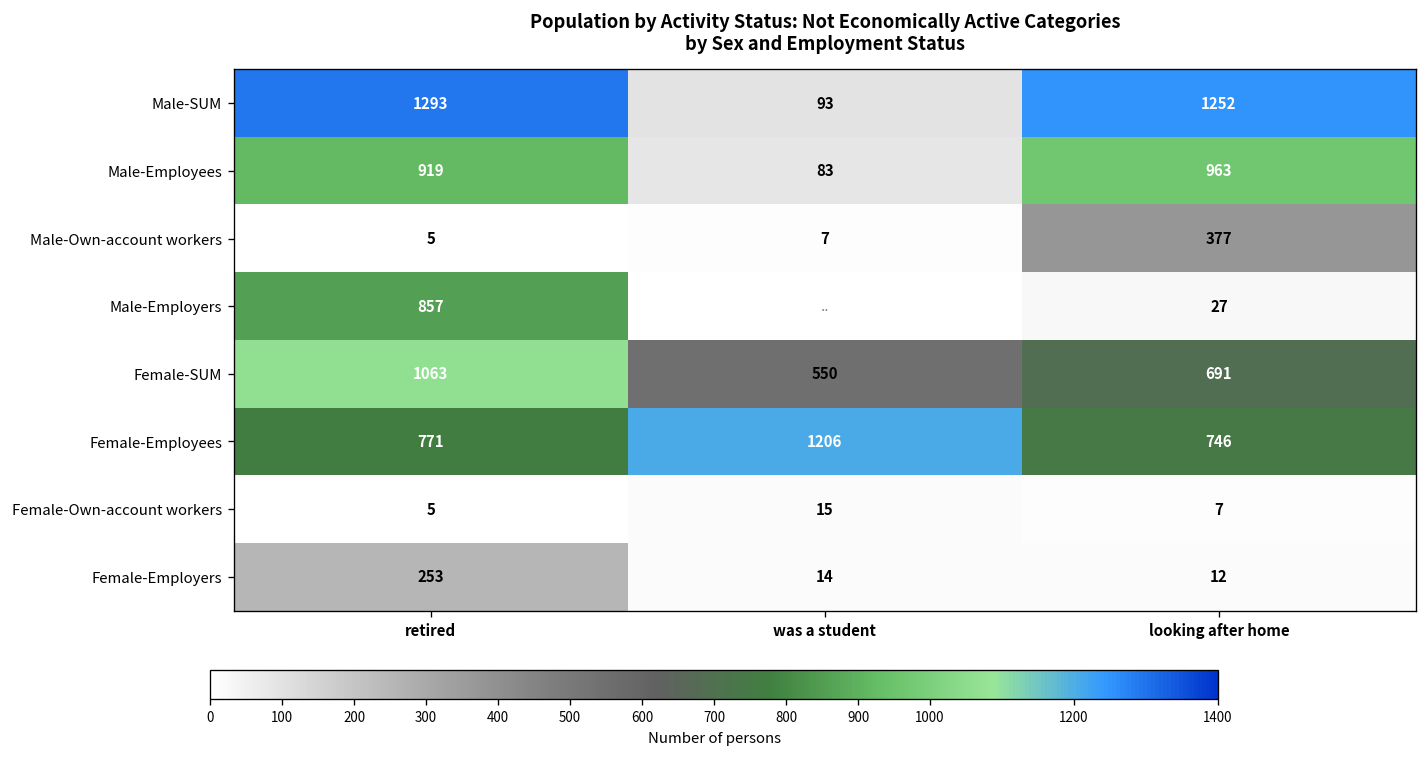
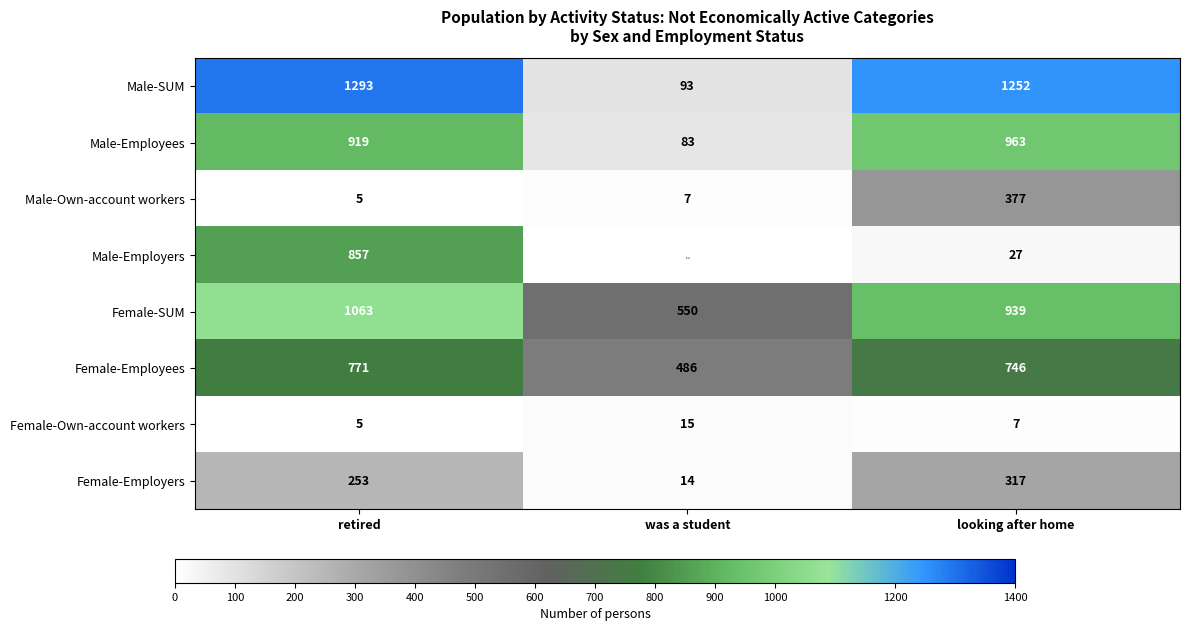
  {
    "Male-SUM": {
      "retired": 1293,
      "was a student": 93,
      "looking after home": 1252
    },
    "Male-Employees": {
      "retired": 919,
      "was a student": 83,
      "looking after home": 963
    },
    "Male-Own-account workers": {
      "retired": 5,
      "was a student": 7,
      "looking after home": 377
    },
    "Male-Employers": {
      "retired": 857,
      "looking after home": 27
    },
    "Female-SUM": {
      "retired": 1063,
      "was a student": 550,
-     "looking after home": 691
+     "looking after home": 939
    },
    "Female-Employees": {
      "retired": 771,
-     "was a student": 1206,
+     "was a student": 486,
      "looking after home": 746
    },
    "Female-Own-account workers": {
      "retired": 5,
      "was a student": 15,
      "looking after home": 7
    },
    "Female-Employers": {
      "retired": 253,
      "was a student": 14,
-     "looking after home": 12
+     "looking after home": 317
    }
  }
